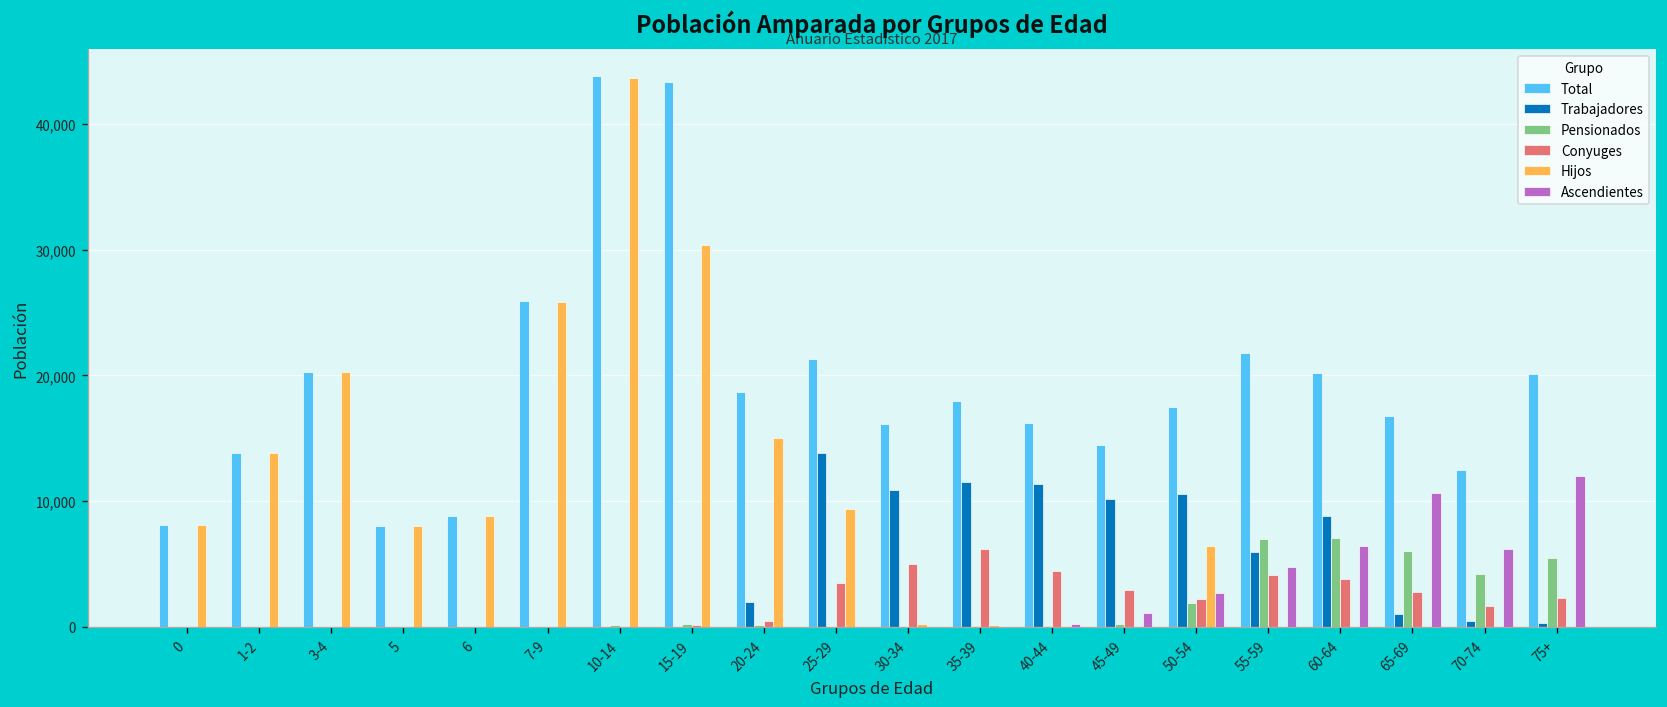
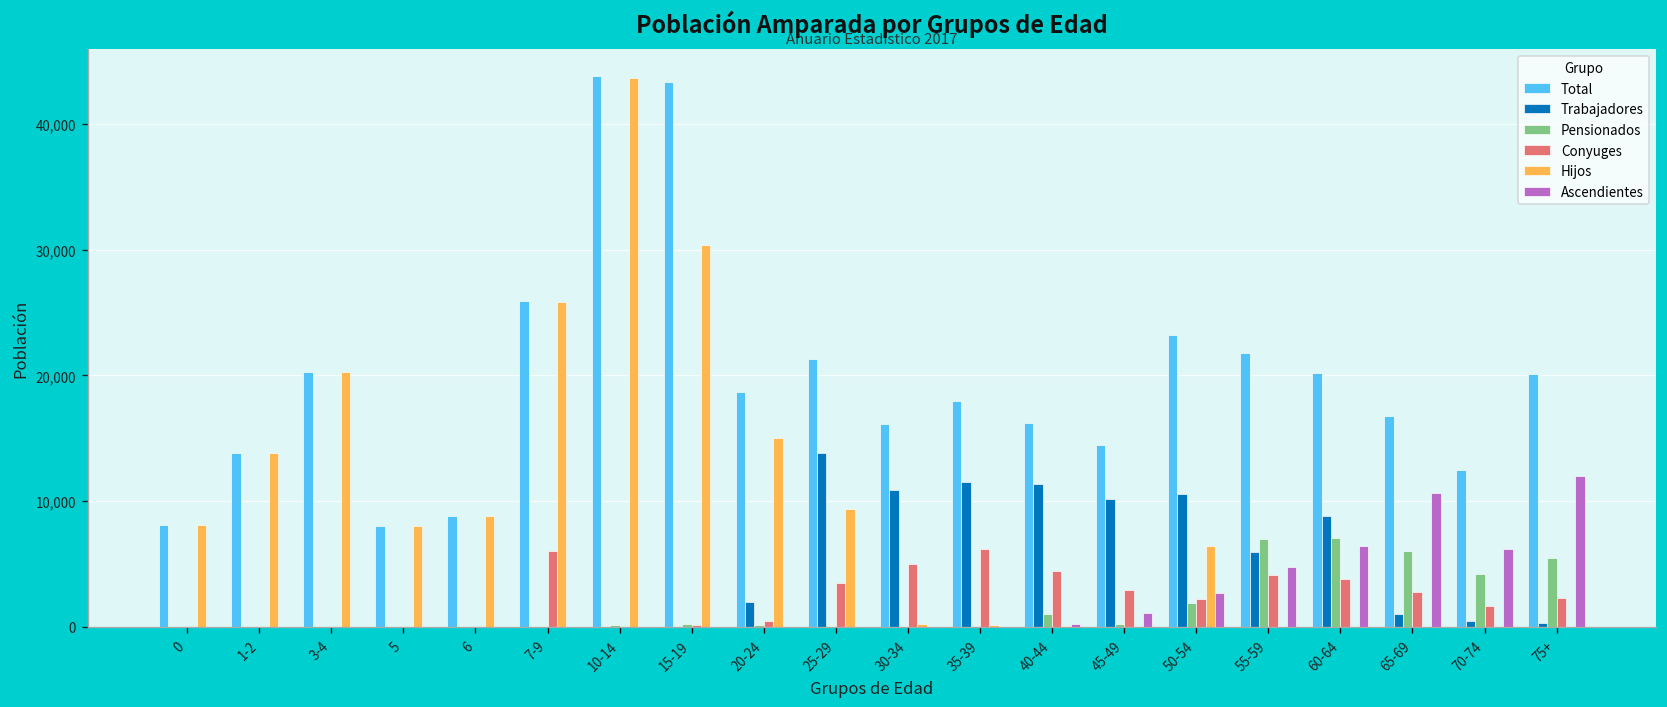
  {
    "Total": {
      "0": "8,100",
      "1-2": "13,800",
      "3-4": "20,300",
      "5": "8,000",
      "6": "8,800",
      "7-9": "25,900",
      "10-14": "43,800",
      "15-19": "43,300",
      "20-24": "18,700",
      "25-29": "21,300",
      "30-34": "16,200",
      "35-39": "18,000",
      "40-44": "16,200",
      "45-49": "14,500",
-     "50-54": "17,500",
+     "50-54": "23,200",
      "55-59": "21,800",
      "60-64": "20,200",
      "65-69": "16,800",
      "70-74": "12,500",
      "75+": "20,100"
    },
    "Trabajadores": {
      "0": "0",
      "1-2": "0",
      "3-4": "0",
      "5": "0",
      "6": "0",
      "7-9": "0",
      "10-14": "0",
      "20-24": "2,000",
      "25-29": "13,800",
      "30-34": "10,900",
      "35-39": "11,600",
      "40-44": "11,400",
      "45-49": "10,200",
      "50-54": "10,600",
      "55-59": "5,900",
      "60-64": "8,800",
      "65-69": "1,000",
      "70-74": "400",
      "75+": "300"
    },
    "Pensionados": {
-     "40-44": "100",
+     "40-44": "1,000",
      "50-54": "1,900",
      "55-59": "7,000",
      "60-64": "7,100",
      "65-69": "6,100",
      "70-74": "4,200",
      "75+": "5,500"
    },
    "Conyuges": {
      "0": "0",
      "1-2": "0",
      "3-4": "0",
      "5": "0",
      "6": "0",
-     "7-9": "0",
+     "7-9": "6,000",
      "10-14": "0",
      "20-24": "500",
      "25-29": "3,500",
      "30-34": "5,000",
      "35-39": "6,200",
      "40-44": "4,400",
      "45-49": "3,000",
      "50-54": "2,200",
      "55-59": "4,100",
      "60-64": "3,900",
      "65-69": "2,700",
      "70-74": "1,700",
      "75+": "2,300"
    },
    "Hijos": {
      "0": "8,100",
      "1-2": "13,800",
      "3-4": "20,300",
      "5": "8,000",
      "6": "8,800",
      "7-9": "25,900",
      "10-14": "43,600",
      "15-19": "30,300",
      "20-24": "15,000",
      "25-29": "9,400",
      "50-54": "6,400",
      "65-69": "0",
      "70-74": "0",
      "75+": "0"
    },
    "Ascendientes": {
      "0": "0",
      "1-2": "0",
      "3-4": "0",
      "5": "0",
      "6": "0",
      "7-9": "0",
      "10-14": "0",
      "15-19": "0",
      "20-24": "0",
      "25-29": "0",
      "30-34": "0",
      "40-44": "300",
      "45-49": "1,100",
      "50-54": "2,700",
      "55-59": "4,700",
      "60-64": "6,500",
      "65-69": "10,700",
      "70-74": "6,200",
      "75+": "12,000"
    }
  }
